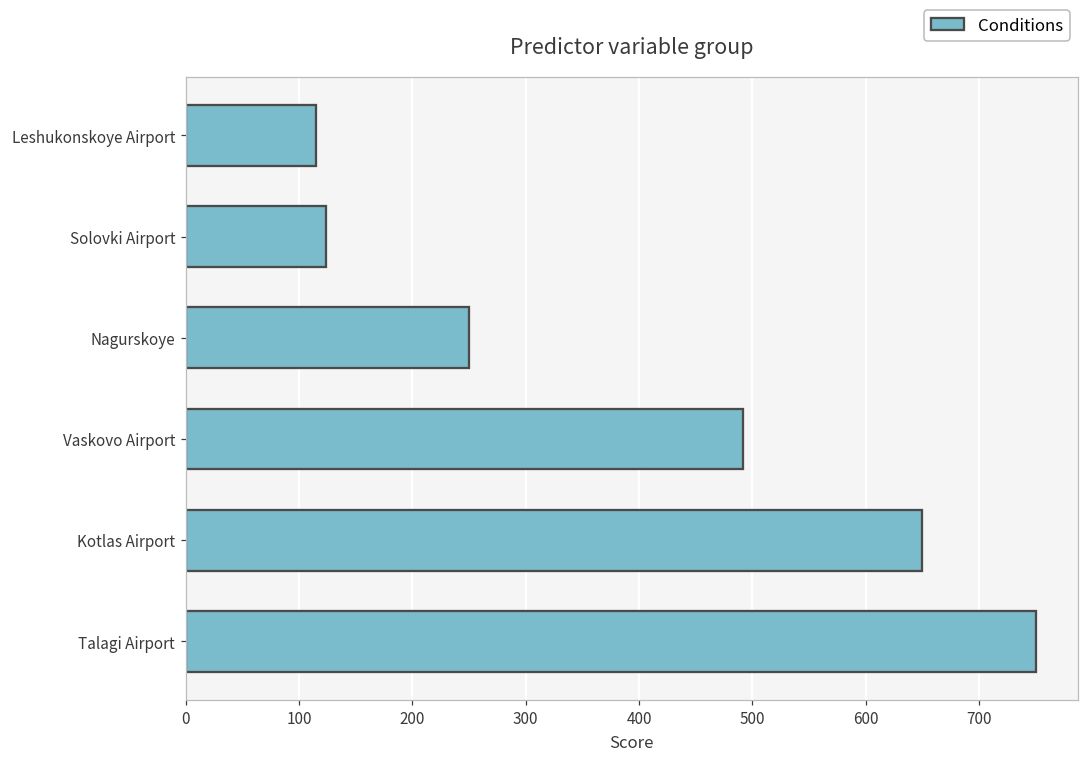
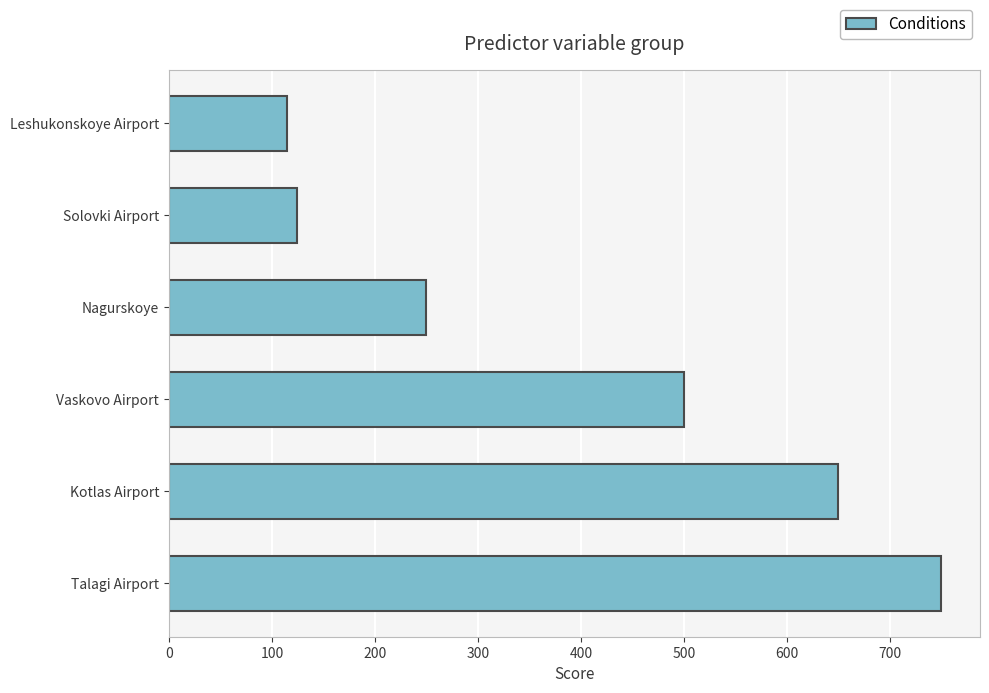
  {
    "Leshukonskoye Airport": 115,
    "Solovki Airport": 124,
    "Nagurskoye": 250,
-   "Vaskovo Airport": 492,
+   "Vaskovo Airport": 500,
    "Kotlas Airport": 650,
    "Talagi Airport": 750
  }
